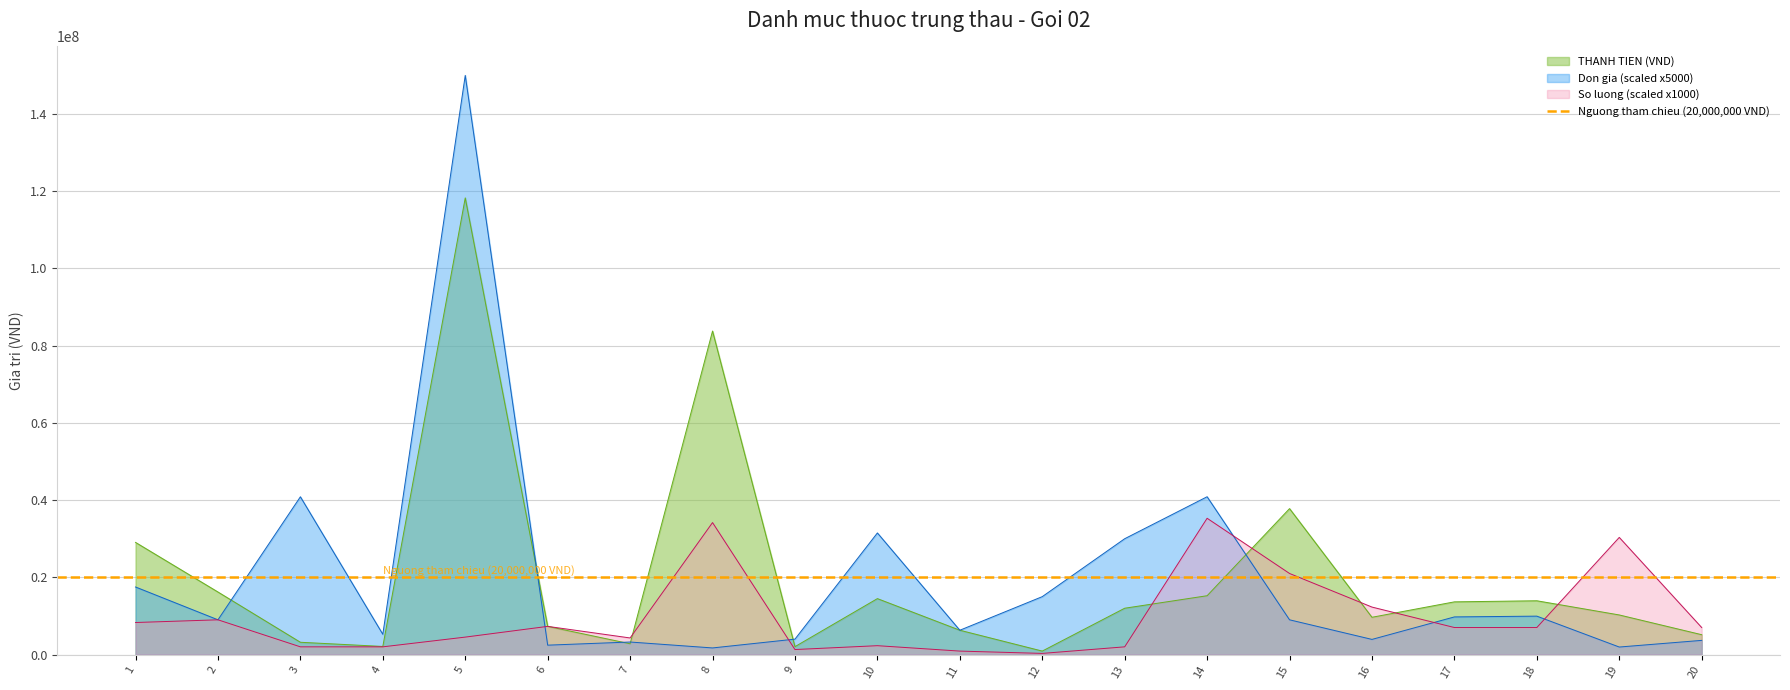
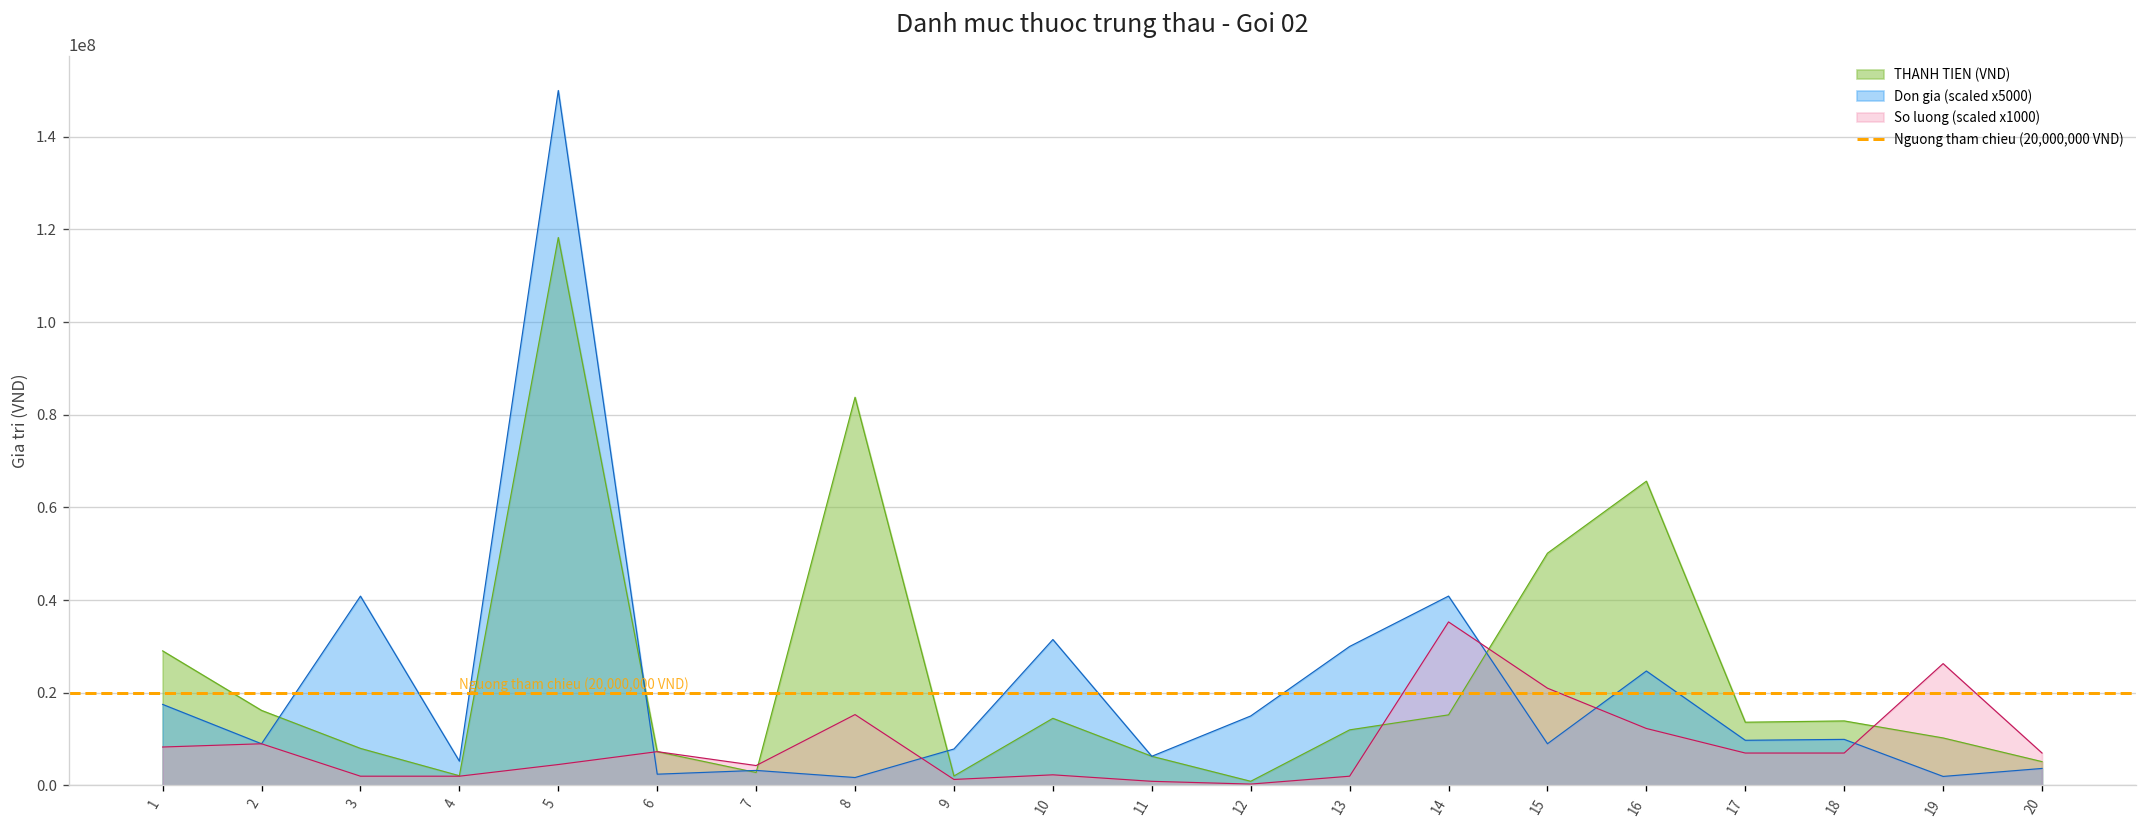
  {
    "THANH TIEN (VND)": {
      "1": 29000000,
      "2": 16000000,
-     "3": 3000000,
+     "3": 8000000,
      "5": 118000000,
      "8": 84000000,
      "9": 2000000,
      "10": 14000000,
      "13": 12000000,
      "14": 15000000,
-     "15": 38000000,
-     "16": 10000000,
+     "15": 50000000,
+     "16": 66000000,
      "17": 14000000,
      "18": 14000000,
      "19": 10000000,
      "20": 5000000
    },
    "Don gia (scaled x5000)": {
      "1": 18000000,
      "3": 41000000,
      "4": 5000000,
      "5": 150000000,
      "6": 2000000,
      "8": 2000000,
-     "9": 4000000,
+     "9": 8000000,
      "10": 32000000,
      "12": 15000000,
      "13": 30000000,
      "14": 41000000,
      "15": 9000000,
-     "16": 4000000,
+     "16": 25000000,
      "17": 10000000,
      "18": 10000000,
      "19": 2000000,
      "20": 4000000
    },
    "So luong (scaled x1000)": {
      "1": 8000000,
      "3": 2000000,
      "5": 5000000,
      "7": 4000000,
-     "8": 34000000,
+     "8": 15000000,
      "9": 1000000,
      "10": 2000000,
      "11": 1000000,
      "13": 2000000,
      "14": 35000000,
      "15": 21000000,
      "16": 12000000,
      "17": 7000000,
      "18": 7000000,
-     "19": 30000000,
+     "19": 26000000,
      "20": 7000000
    }
  }
